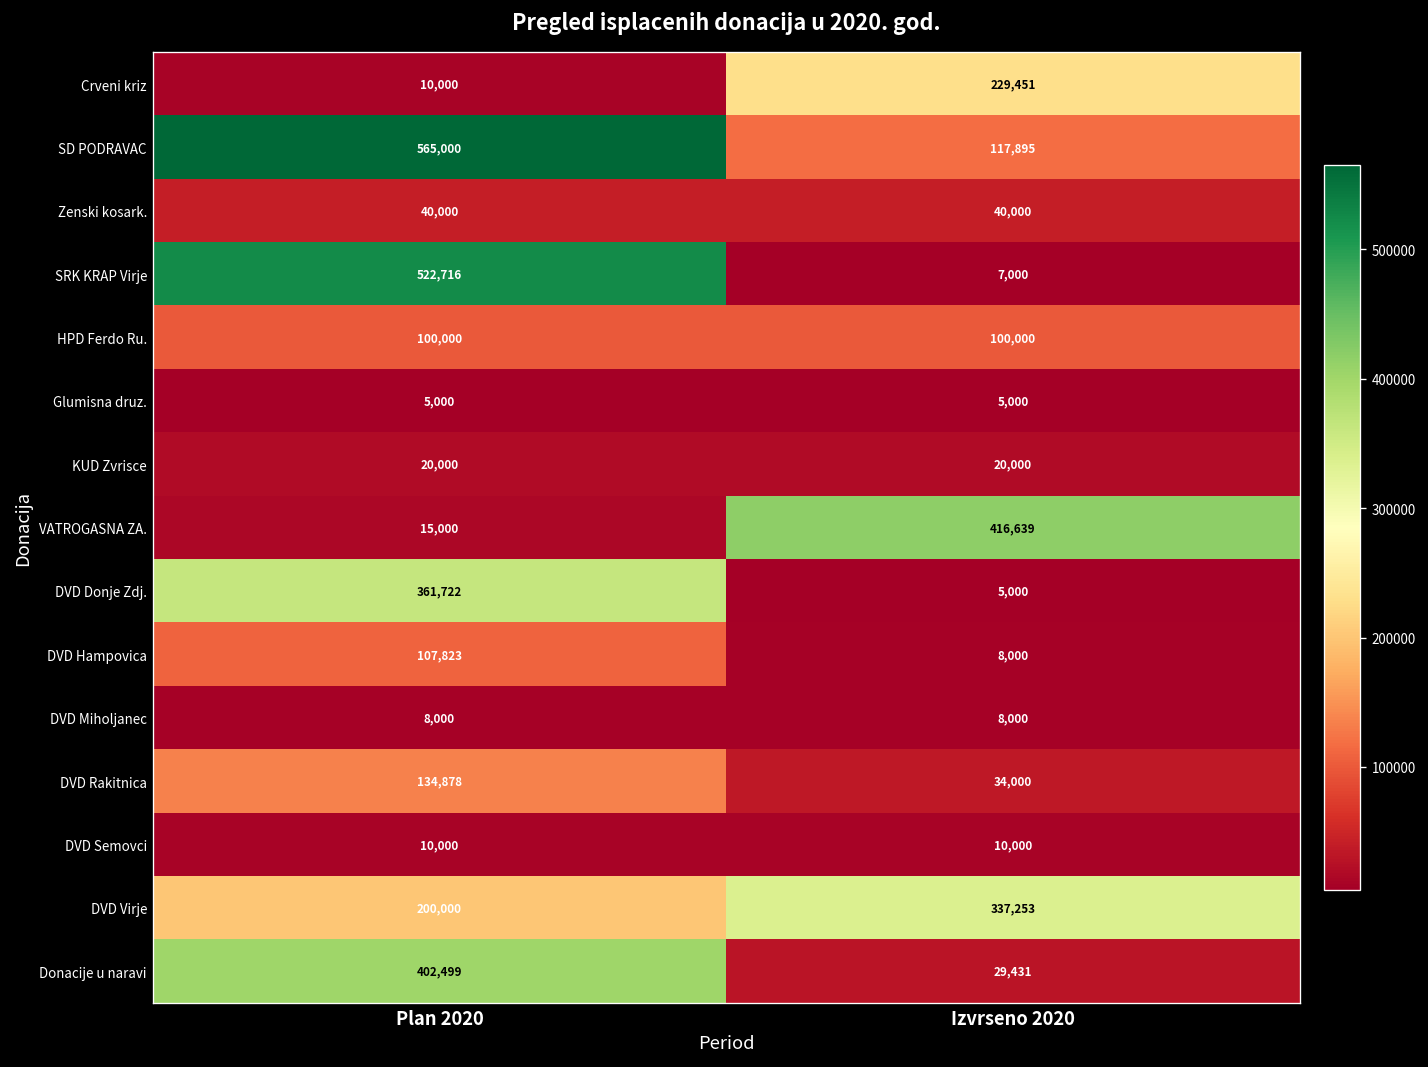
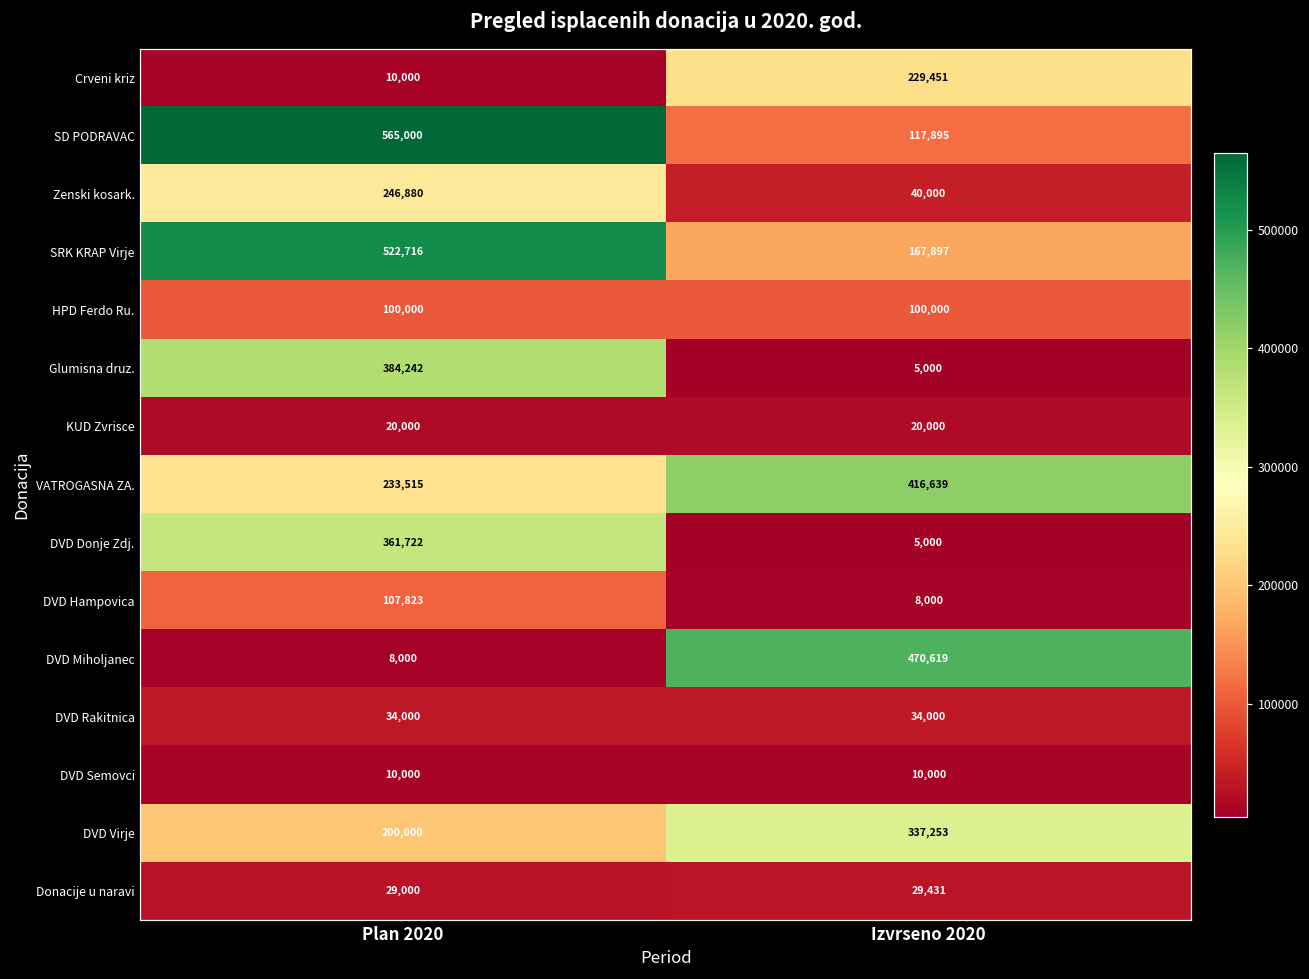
  {
    "Crveni kriz": {
      "Plan 2020": "10,000",
      "Izvrseno 2020": "229,451"
    },
    "SD PODRAVAC": {
      "Plan 2020": "565,000",
      "Izvrseno 2020": "117,895"
    },
    "Zenski kosark.": {
-     "Plan 2020": "40,000",
+     "Plan 2020": "246,880",
      "Izvrseno 2020": "40,000"
    },
    "SRK KRAP Virje": {
      "Plan 2020": "522,716",
-     "Izvrseno 2020": "7,000"
+     "Izvrseno 2020": "167,897"
    },
    "HPD Ferdo Ru.": {
      "Plan 2020": "100,000",
      "Izvrseno 2020": "100,000"
    },
    "Glumisna druz.": {
-     "Plan 2020": "5,000",
+     "Plan 2020": "384,242",
      "Izvrseno 2020": "5,000"
    },
    "KUD Zvrisce": {
      "Plan 2020": "20,000",
      "Izvrseno 2020": "20,000"
    },
    "VATROGASNA ZA.": {
-     "Plan 2020": "15,000",
+     "Plan 2020": "233,515",
      "Izvrseno 2020": "416,639"
    },
    "DVD Donje Zdj.": {
      "Plan 2020": "361,722",
      "Izvrseno 2020": "5,000"
    },
    "DVD Hampovica": {
      "Plan 2020": "107,823",
      "Izvrseno 2020": "8,000"
    },
    "DVD Miholjanec": {
      "Plan 2020": "8,000",
-     "Izvrseno 2020": "8,000"
+     "Izvrseno 2020": "470,619"
    },
    "DVD Rakitnica": {
-     "Plan 2020": "134,878",
+     "Plan 2020": "34,000",
      "Izvrseno 2020": "34,000"
    },
    "DVD Semovci": {
      "Plan 2020": "10,000",
      "Izvrseno 2020": "10,000"
    },
    "DVD Virje": {
      "Plan 2020": "200,000",
      "Izvrseno 2020": "337,253"
    },
    "Donacije u naravi": {
-     "Plan 2020": "402,499",
+     "Plan 2020": "29,000",
      "Izvrseno 2020": "29,431"
    }
  }
